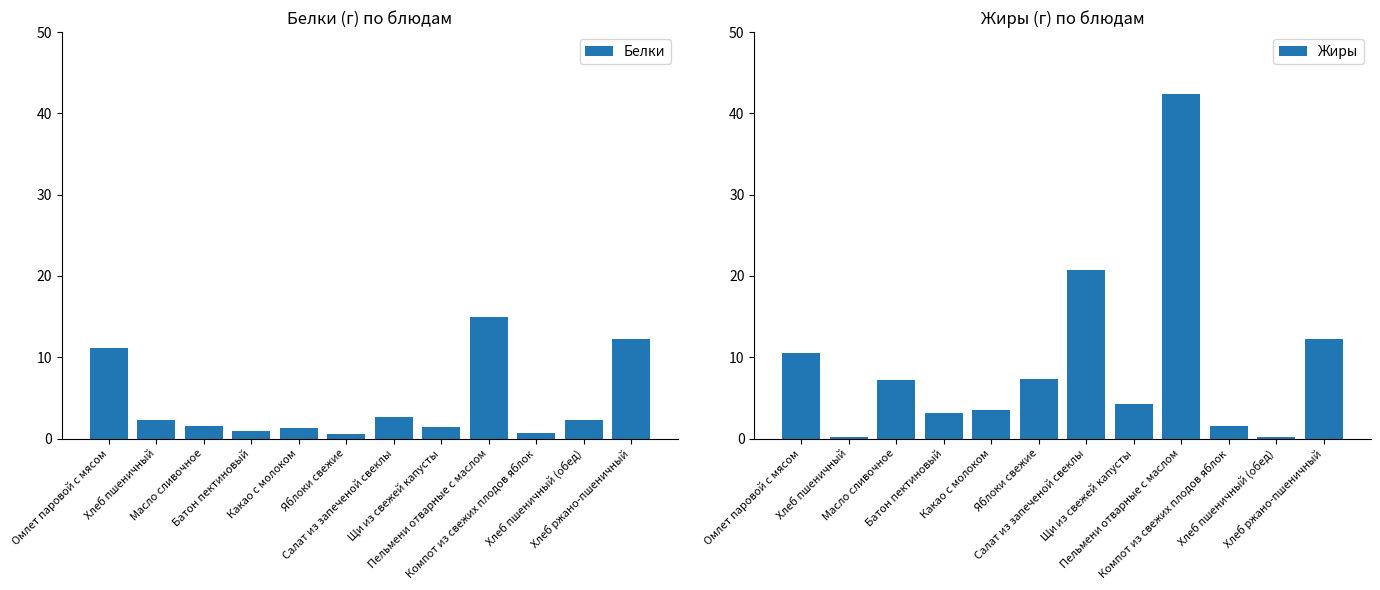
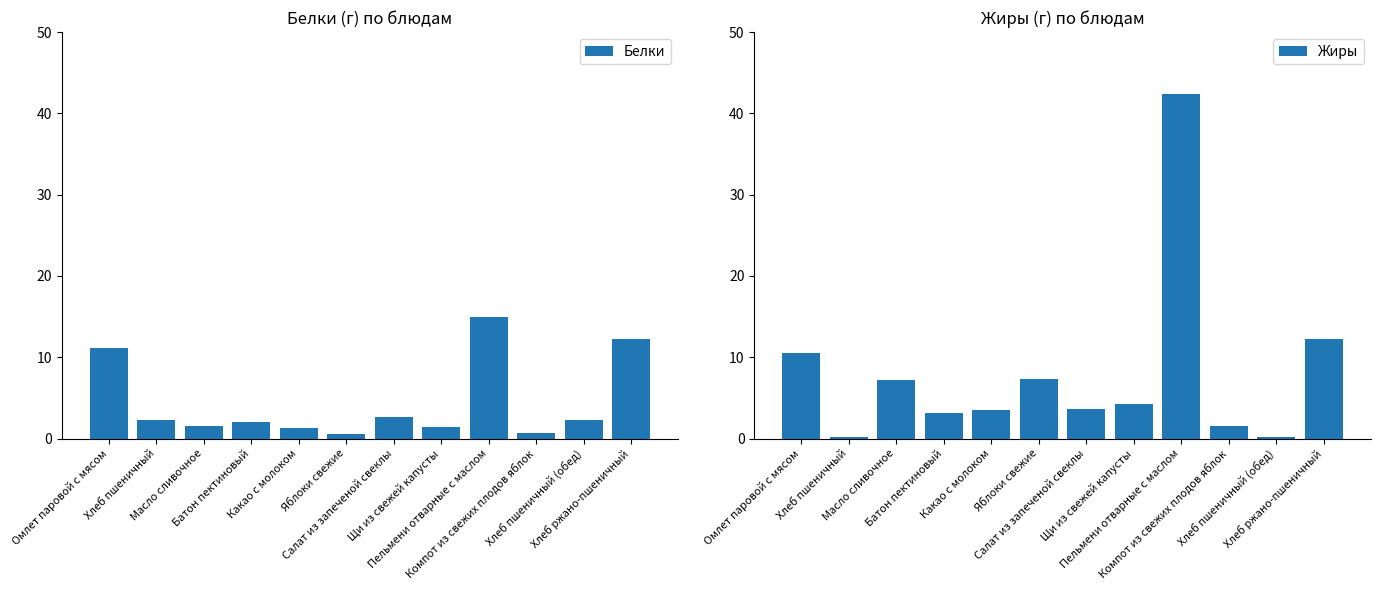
  {
    "Белки (г) по блюдам": {
      "Омлет паровой с мясом": 11,
      "Хлеб пшеничный": 2,
      "Масло сливочное": 2,
-     "Батон пектиновый": 1,
+     "Батон пектиновый": 2,
      "Какао с молоком": 1,
      "Яблоки свежие": 1,
      "Салат из запеченой свеклы": 3,
      "Щи из свежей капусты": 1,
      "Пельмени отварные с маслом": 15,
      "Компот из свежих плодов яблок": 1,
      "Хлеб пшеничный (обед)": 2,
      "Хлеб ржано-пшеничный": 12
    },
    "Жиры (г) по блюдам": {
      "Омлет паровой с мясом": 11,
      "Масло сливочное": 7,
      "Батон пектиновый": 3,
      "Какао с молоком": 4,
      "Яблоки свежие": 7,
-     "Салат из запеченой свеклы": 21,
+     "Салат из запеченой свеклы": 4,
      "Щи из свежей капусты": 4,
      "Пельмени отварные с маслом": 42,
      "Компот из свежих плодов яблок": 2,
      "Хлеб ржано-пшеничный": 12
    }
  }
